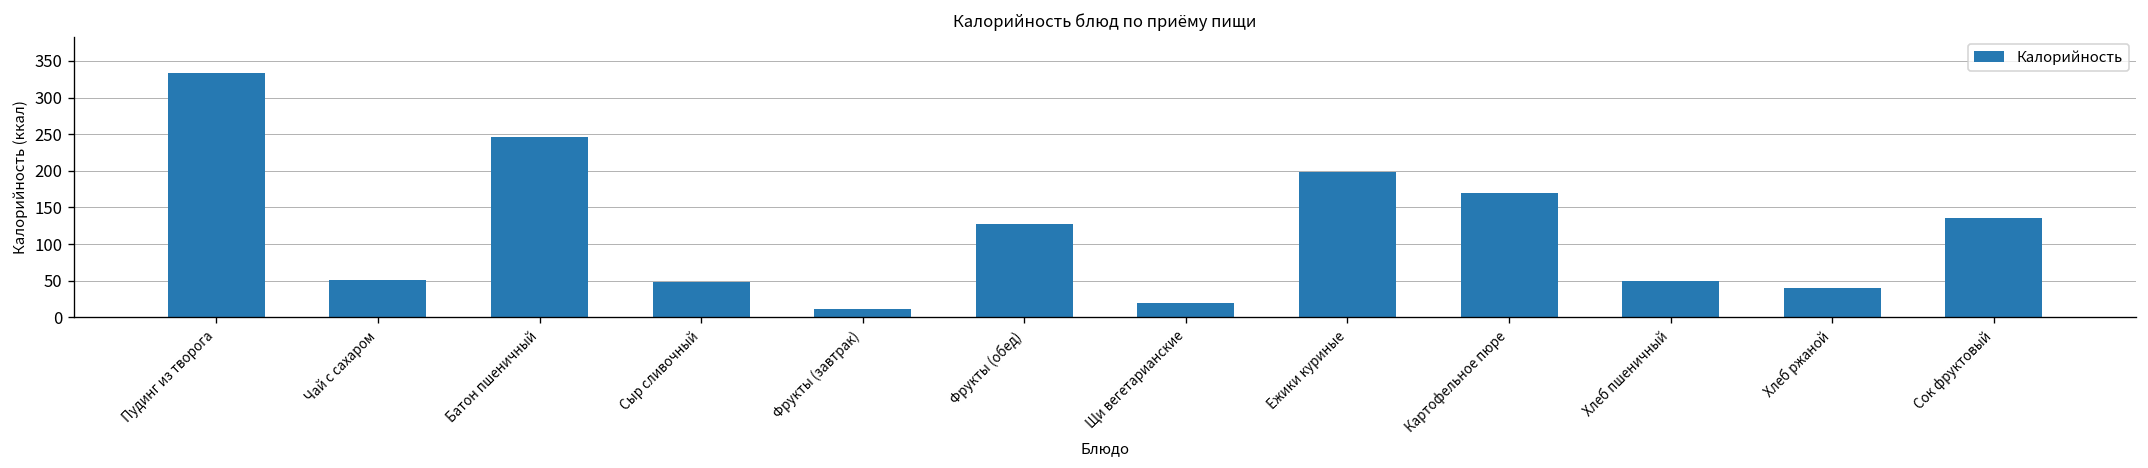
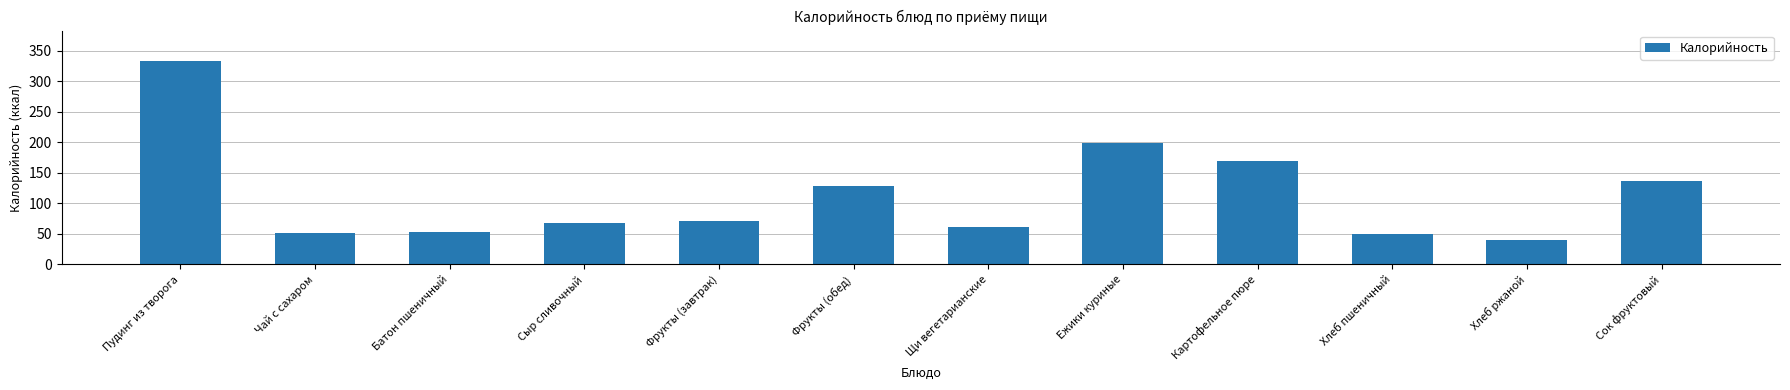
  {
    "Пудинг из творога": 330,
    "Чай с сахаром": 50,
-   "Батон пшеничный": 250,
-   "Сыр сливочный": 50,
-   "Фрукты (завтрак)": 10,
+   "Батон пшеничный": 50,
+   "Сыр сливочный": 70,
+   "Фрукты (завтрак)": 70,
    "Фрукты (обед)": 130,
-   "Щи вегетарианские": 20,
+   "Щи вегетарианские": 60,
    "Ежики куриные": 200,
    "Картофельное пюре": 170,
    "Хлеб пшеничный": 50,
    "Хлеб ржаной": 40,
    "Сок фруктовый": 140
  }
